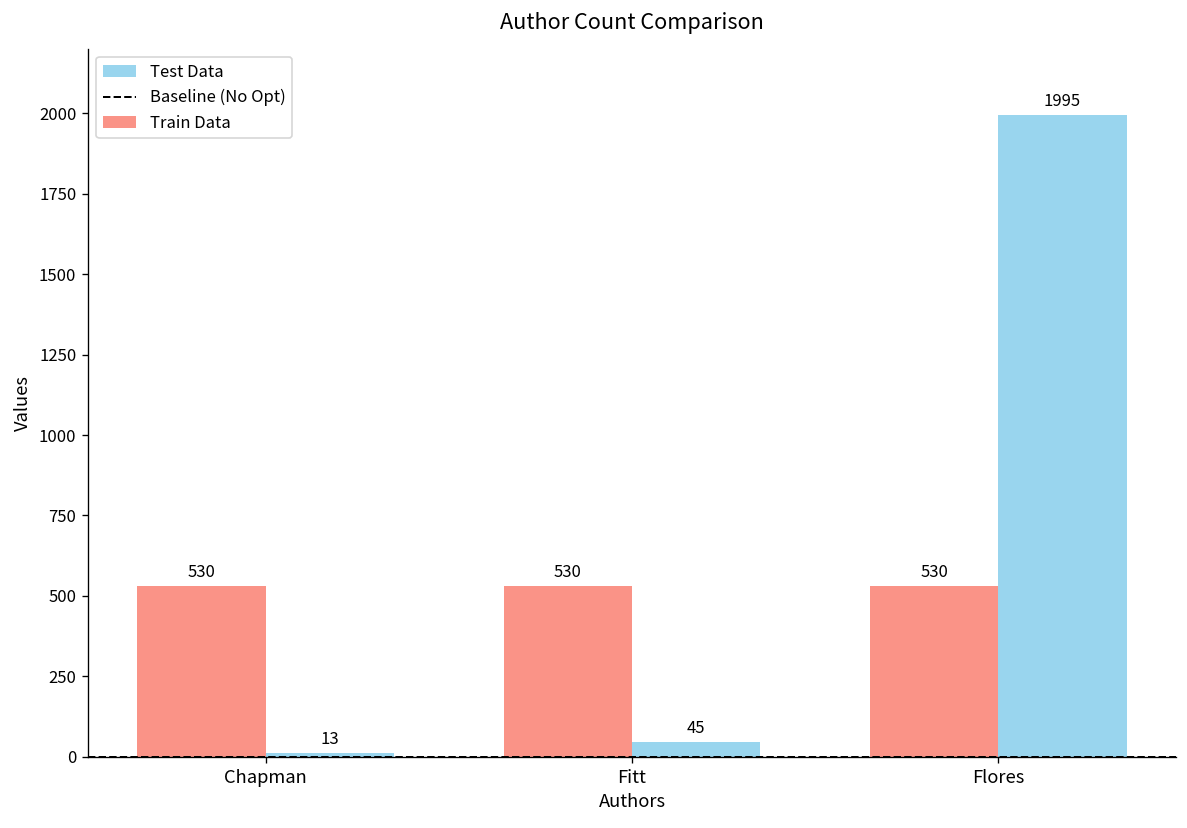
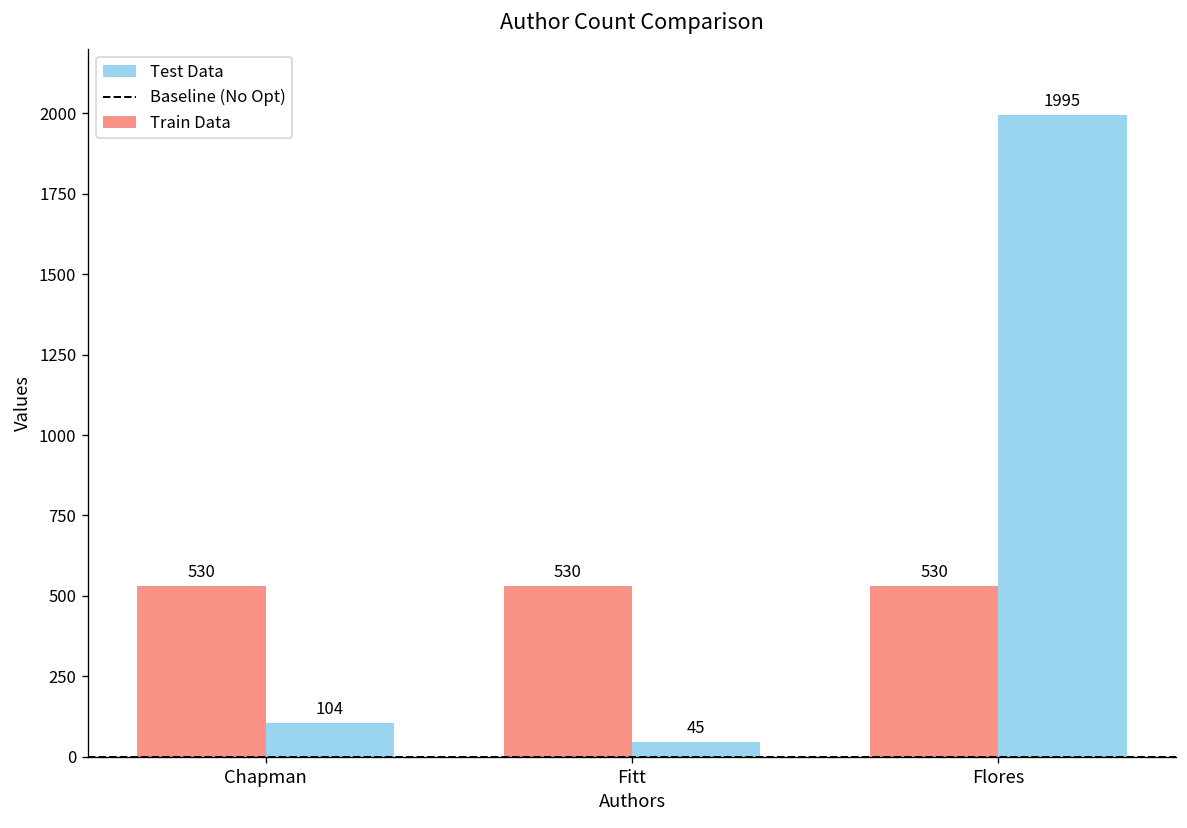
  {
    "Train Data": {
      "Chapman": 530,
      "Fitt": 530,
      "Flores": 530
    },
    "Test Data": {
-     "Chapman": 13,
+     "Chapman": 104,
      "Fitt": 45,
      "Flores": 1995
    }
  }
